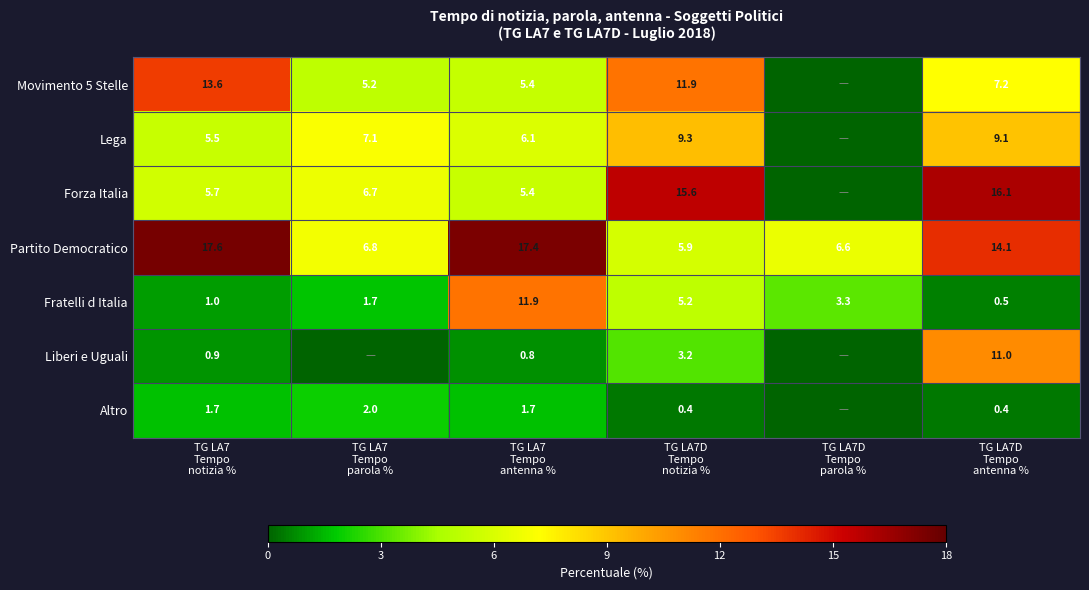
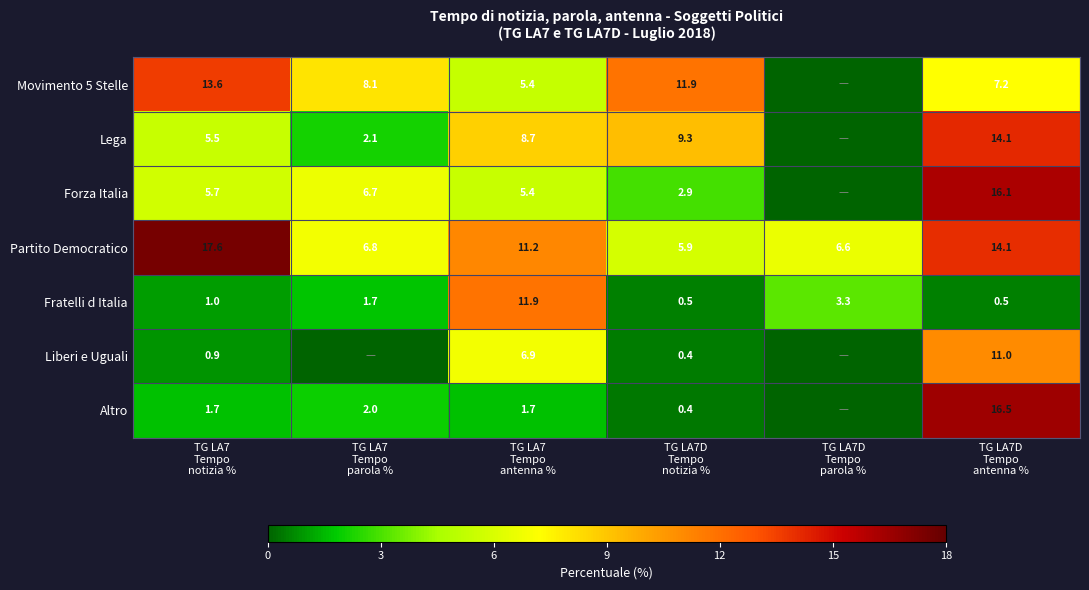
  {
    "Movimento 5 Stelle": {
      "TG LA7 Tempo notizia %": 13.6,
-     "TG LA7 Tempo parola %": 5.2,
+     "TG LA7 Tempo parola %": 8.1,
      "TG LA7 Tempo antenna %": 5.4,
      "TG LA7D Tempo notizia %": 11.9,
      "TG LA7D Tempo antenna %": 7.2
    },
    "Lega": {
      "TG LA7 Tempo notizia %": 5.5,
-     "TG LA7 Tempo parola %": 7.1,
-     "TG LA7 Tempo antenna %": 6.1,
+     "TG LA7 Tempo parola %": 2.1,
+     "TG LA7 Tempo antenna %": 8.7,
      "TG LA7D Tempo notizia %": 9.3,
-     "TG LA7D Tempo antenna %": 9.1
+     "TG LA7D Tempo antenna %": 14.1
    },
    "Forza Italia": {
      "TG LA7 Tempo notizia %": 5.7,
      "TG LA7 Tempo parola %": 6.7,
      "TG LA7 Tempo antenna %": 5.4,
-     "TG LA7D Tempo notizia %": 15.6,
+     "TG LA7D Tempo notizia %": 2.9,
      "TG LA7D Tempo antenna %": 16.1
    },
    "Partito Democratico": {
      "TG LA7 Tempo notizia %": 17.6,
      "TG LA7 Tempo parola %": 6.8,
-     "TG LA7 Tempo antenna %": 17.4,
+     "TG LA7 Tempo antenna %": 11.2,
      "TG LA7D Tempo notizia %": 5.9,
      "TG LA7D Tempo parola %": 6.6,
      "TG LA7D Tempo antenna %": 14.1
    },
    "Fratelli d Italia": {
      "TG LA7 Tempo notizia %": 1.0,
      "TG LA7 Tempo parola %": 1.7,
      "TG LA7 Tempo antenna %": 11.9,
-     "TG LA7D Tempo notizia %": 5.2,
+     "TG LA7D Tempo notizia %": 0.5,
      "TG LA7D Tempo parola %": 3.3,
      "TG LA7D Tempo antenna %": 0.5
    },
    "Liberi e Uguali": {
      "TG LA7 Tempo notizia %": 0.9,
-     "TG LA7 Tempo antenna %": 0.8,
-     "TG LA7D Tempo notizia %": 3.2,
+     "TG LA7 Tempo antenna %": 6.9,
+     "TG LA7D Tempo notizia %": 0.4,
      "TG LA7D Tempo antenna %": 11.0
    },
    "Altro": {
      "TG LA7 Tempo notizia %": 1.7,
      "TG LA7 Tempo parola %": 2.0,
      "TG LA7 Tempo antenna %": 1.7,
      "TG LA7D Tempo notizia %": 0.4,
-     "TG LA7D Tempo antenna %": 0.4
+     "TG LA7D Tempo antenna %": 16.5
    }
  }
